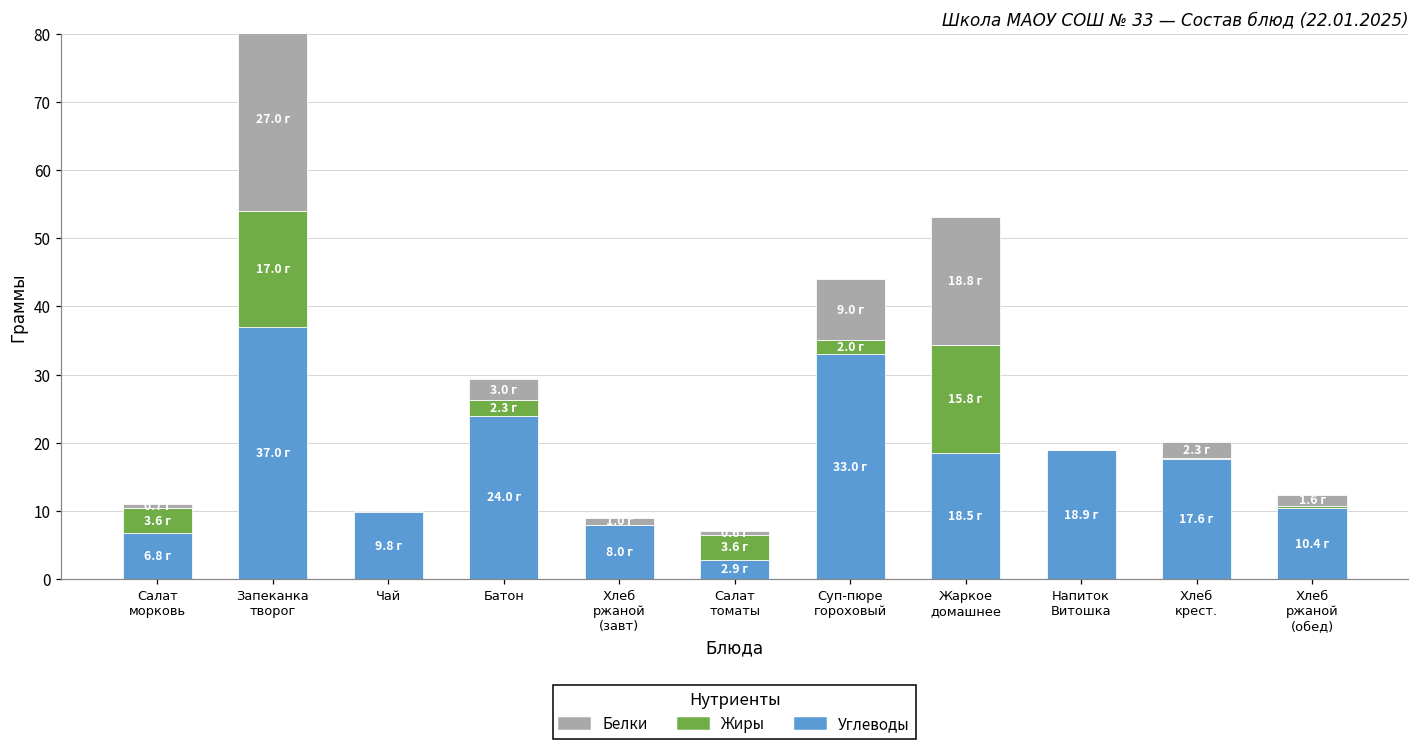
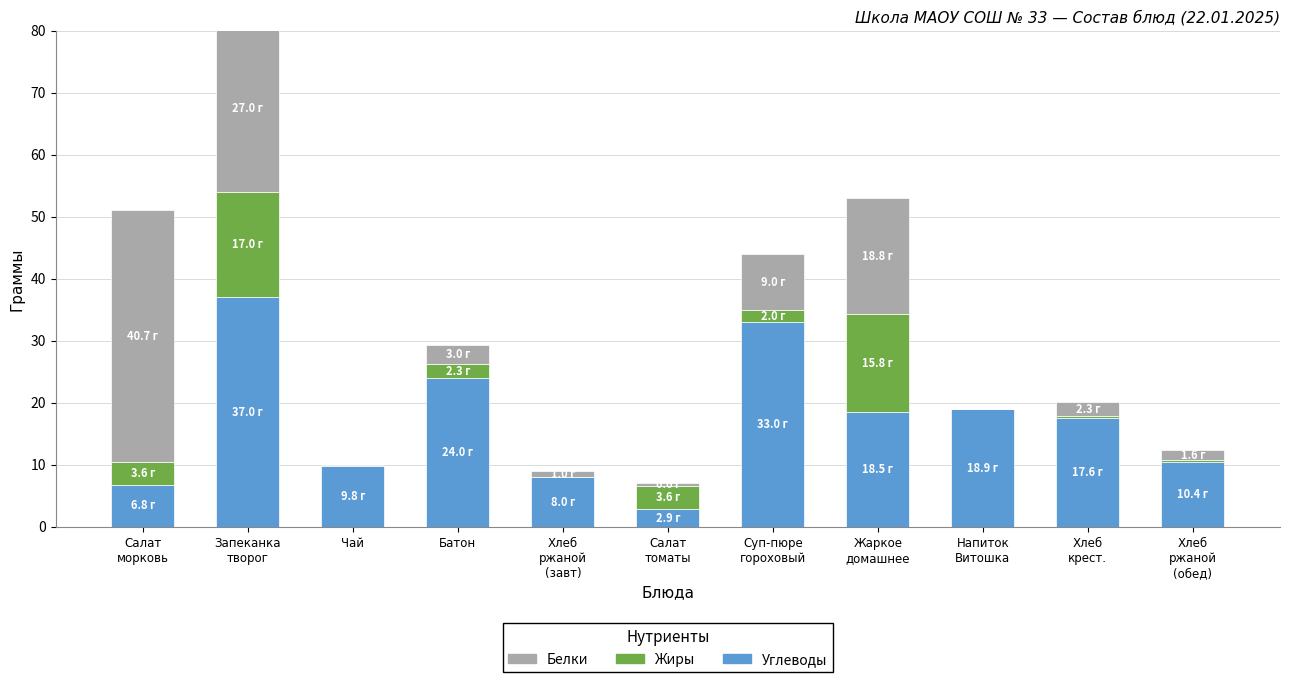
  {
    "Углеводы": {
      "Салат морковь": 6.8,
      "Запеканка творог": 37.0,
      "Чай": 9.8,
      "Батон": 24.0,
      "Хлеб ржаной (завт)": 8.0,
      "Салат томаты": 2.9,
      "Суп-пюре гороховый": 33.0,
      "Жаркое домашнее": 18.5,
      "Напиток Витошка": 18.9,
      "Хлеб крест.": 17.6,
      "Хлеб ржаной (обед)": 10.4
    },
    "Жиры": {
      "Салат морковь": 3.6,
      "Запеканка творог": 17.0,
      "Батон": 2.3,
      "Салат томаты": 3.6,
      "Суп-пюре гороховый": 2.0,
      "Жаркое домашнее": 15.8
    },
    "Белки": {
-     "Салат морковь": 0.7,
+     "Салат морковь": 40.7,
      "Батон": 3.0,
      "Хлеб ржаной (завт)": 1.0,
      "Суп-пюре гороховый": 9.0,
      "Жаркое домашнее": 18.8,
      "Хлеб крест.": 2.3,
      "Хлеб ржаной (обед)": 1.6
    }
  }
